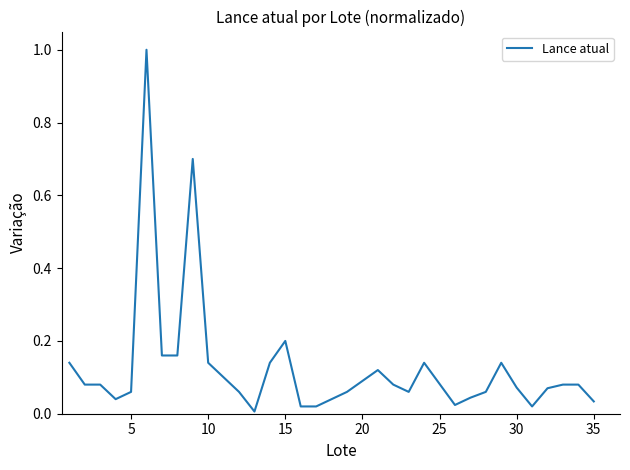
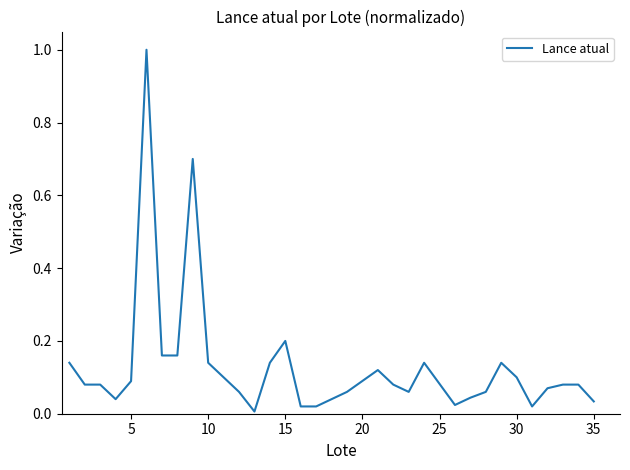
  {
-   "5": 0.06,
+   "5": 0.09,
    "10": 0.14,
    "15": 0.20,
-   "30": 0.07,
+   "30": 0.10,
    "35": 0.03
  }
